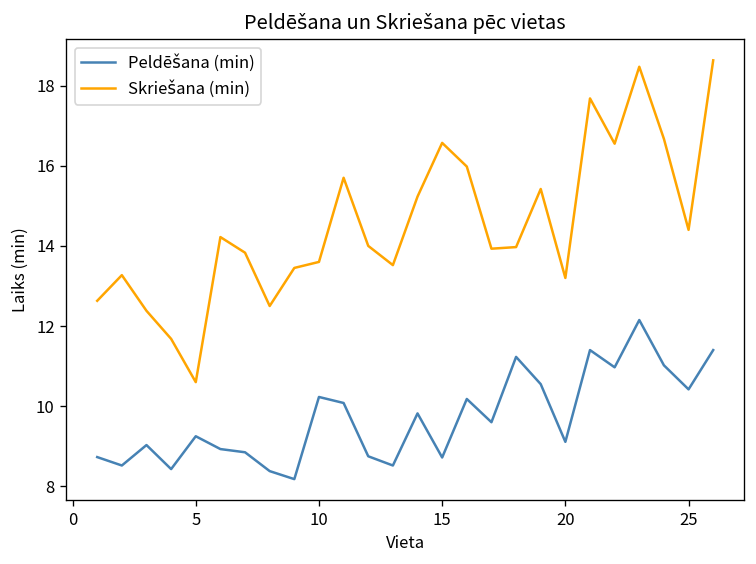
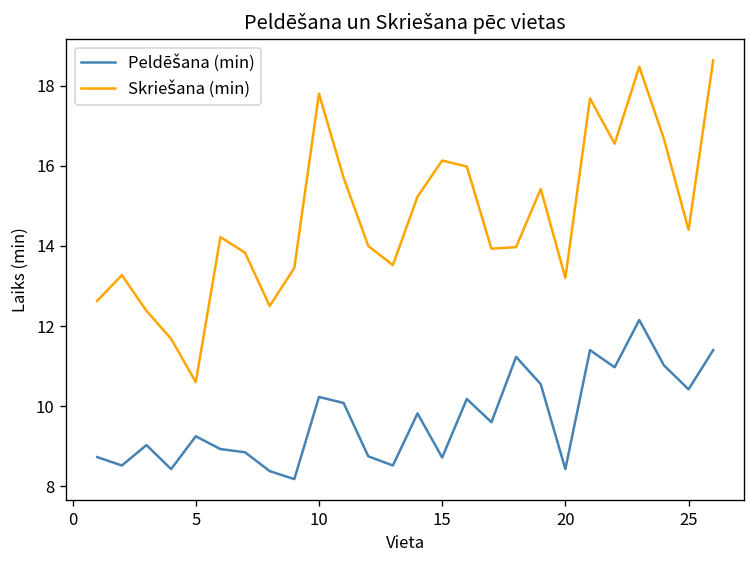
  {
    "Peldēšana (min)": {
      "5": 9.3,
      "10": 10.2,
      "15": 8.7,
-     "20": 9.1,
+     "20": 8.4,
      "25": 10.4
    },
    "Skriešana (min)": {
      "5": 10.6,
-     "10": 13.6,
-     "15": 16.6,
+     "10": 17.8,
+     "15": 16.1,
      "20": 13.2,
      "25": 14.4
    }
  }
